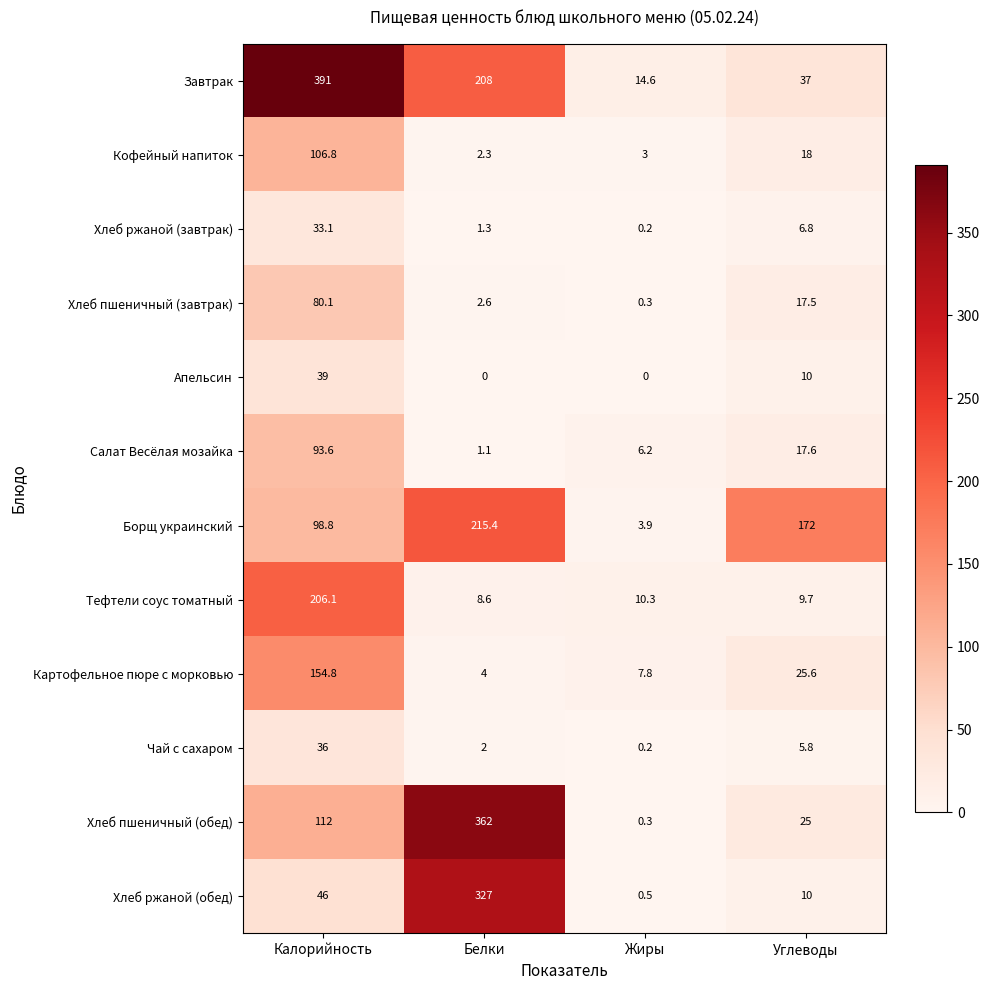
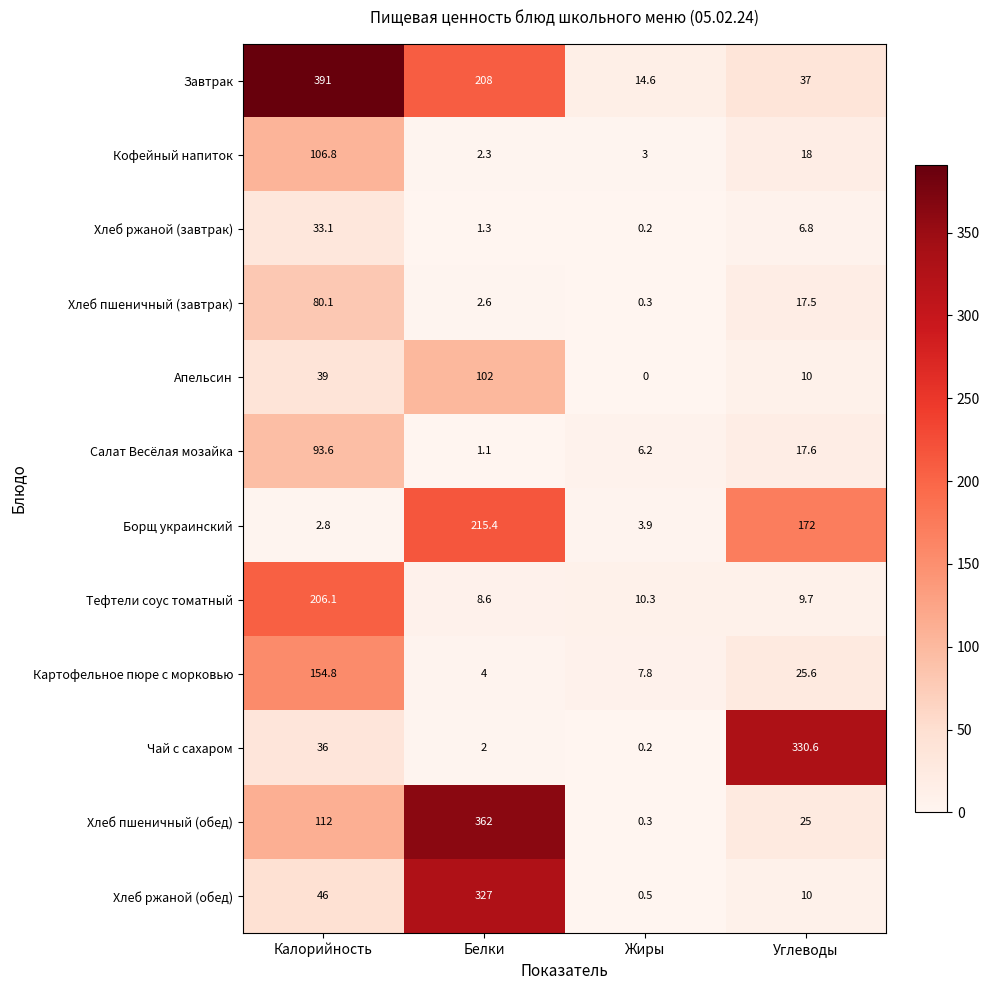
  {
    "Завтрак": {
      "Калорийность": 391,
      "Белки": 208,
      "Жиры": 14.6,
      "Углеводы": 37
    },
    "Кофейный напиток": {
      "Калорийность": 106.8,
      "Белки": 2.3,
      "Жиры": 3,
      "Углеводы": 18
    },
    "Хлеб ржаной (завтрак)": {
      "Калорийность": 33.1,
      "Белки": 1.3,
      "Жиры": 0.2,
      "Углеводы": 6.8
    },
    "Хлеб пшеничный (завтрак)": {
      "Калорийность": 80.1,
      "Белки": 2.6,
      "Жиры": 0.3,
      "Углеводы": 17.5
    },
    "Апельсин": {
      "Калорийность": 39,
-     "Белки": 0,
+     "Белки": 102,
      "Жиры": 0,
      "Углеводы": 10
    },
    "Салат Весёлая мозайка": {
      "Калорийность": 93.6,
      "Белки": 1.1,
      "Жиры": 6.2,
      "Углеводы": 17.6
    },
    "Борщ украинский": {
-     "Калорийность": 98.8,
+     "Калорийность": 2.8,
      "Белки": 215.4,
      "Жиры": 3.9,
      "Углеводы": 172
    },
    "Тефтели соус томатный": {
      "Калорийность": 206.1,
      "Белки": 8.6,
      "Жиры": 10.3,
      "Углеводы": 9.7
    },
    "Картофельное пюре с морковью": {
      "Калорийность": 154.8,
      "Белки": 4,
      "Жиры": 7.8,
      "Углеводы": 25.6
    },
    "Чай с сахаром": {
      "Калорийность": 36,
      "Белки": 2,
      "Жиры": 0.2,
-     "Углеводы": 5.8
+     "Углеводы": 330.6
    },
    "Хлеб пшеничный (обед)": {
      "Калорийность": 112,
      "Белки": 362,
      "Жиры": 0.3,
      "Углеводы": 25
    },
    "Хлеб ржаной (обед)": {
      "Калорийность": 46,
      "Белки": 327,
      "Жиры": 0.5,
      "Углеводы": 10
    }
  }
